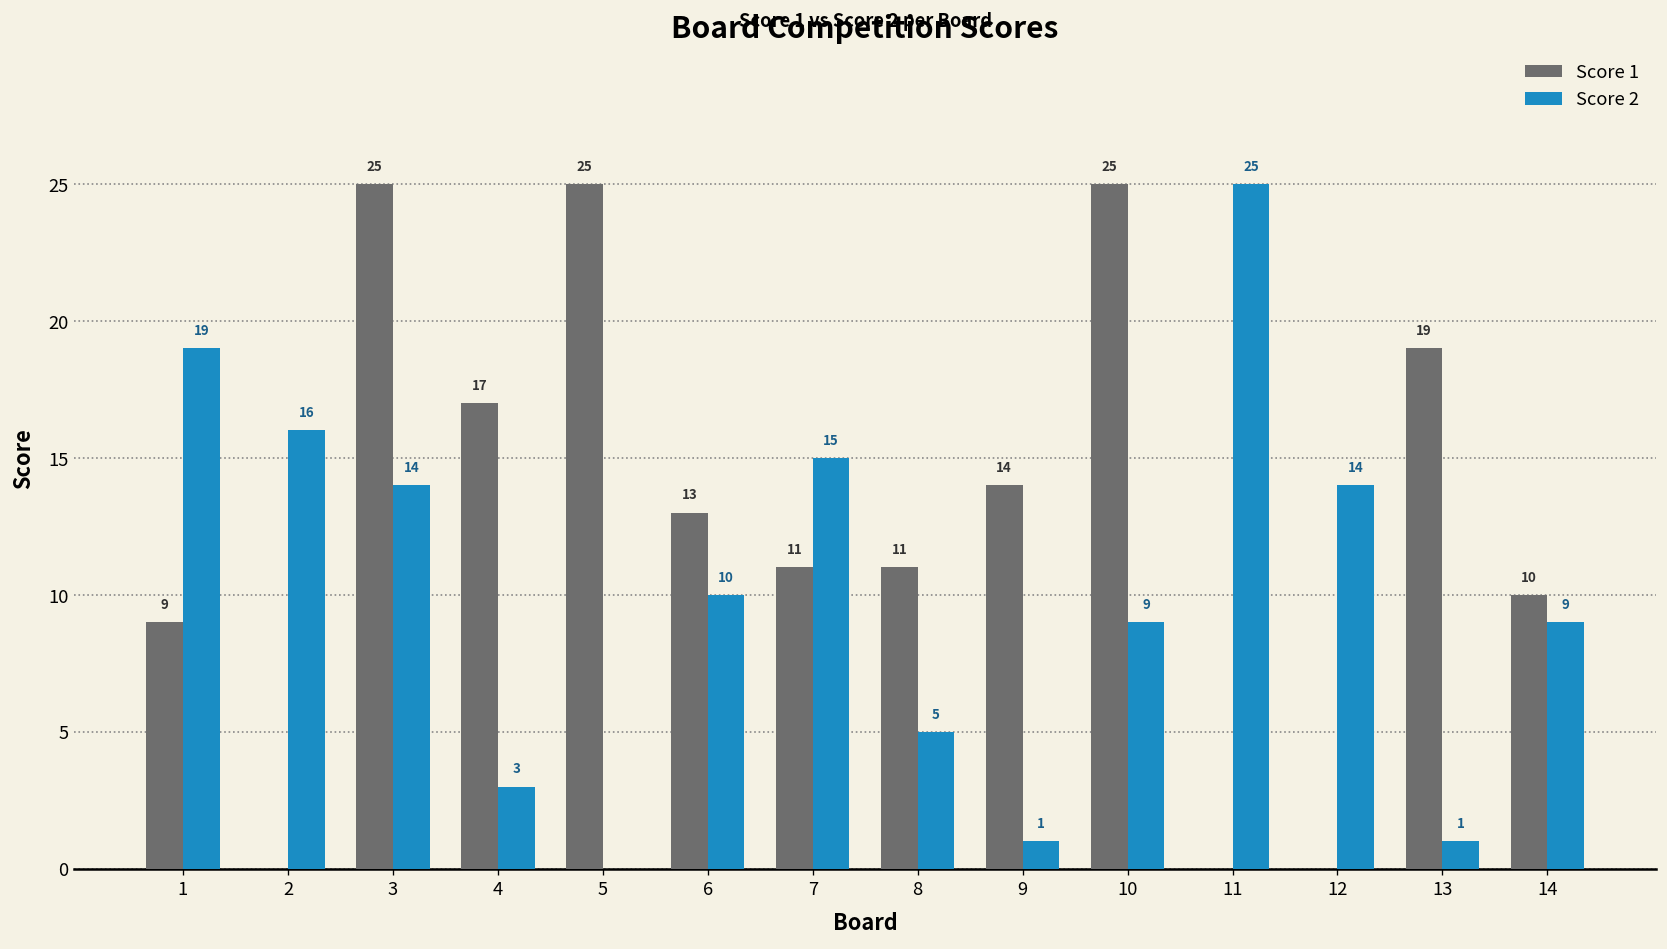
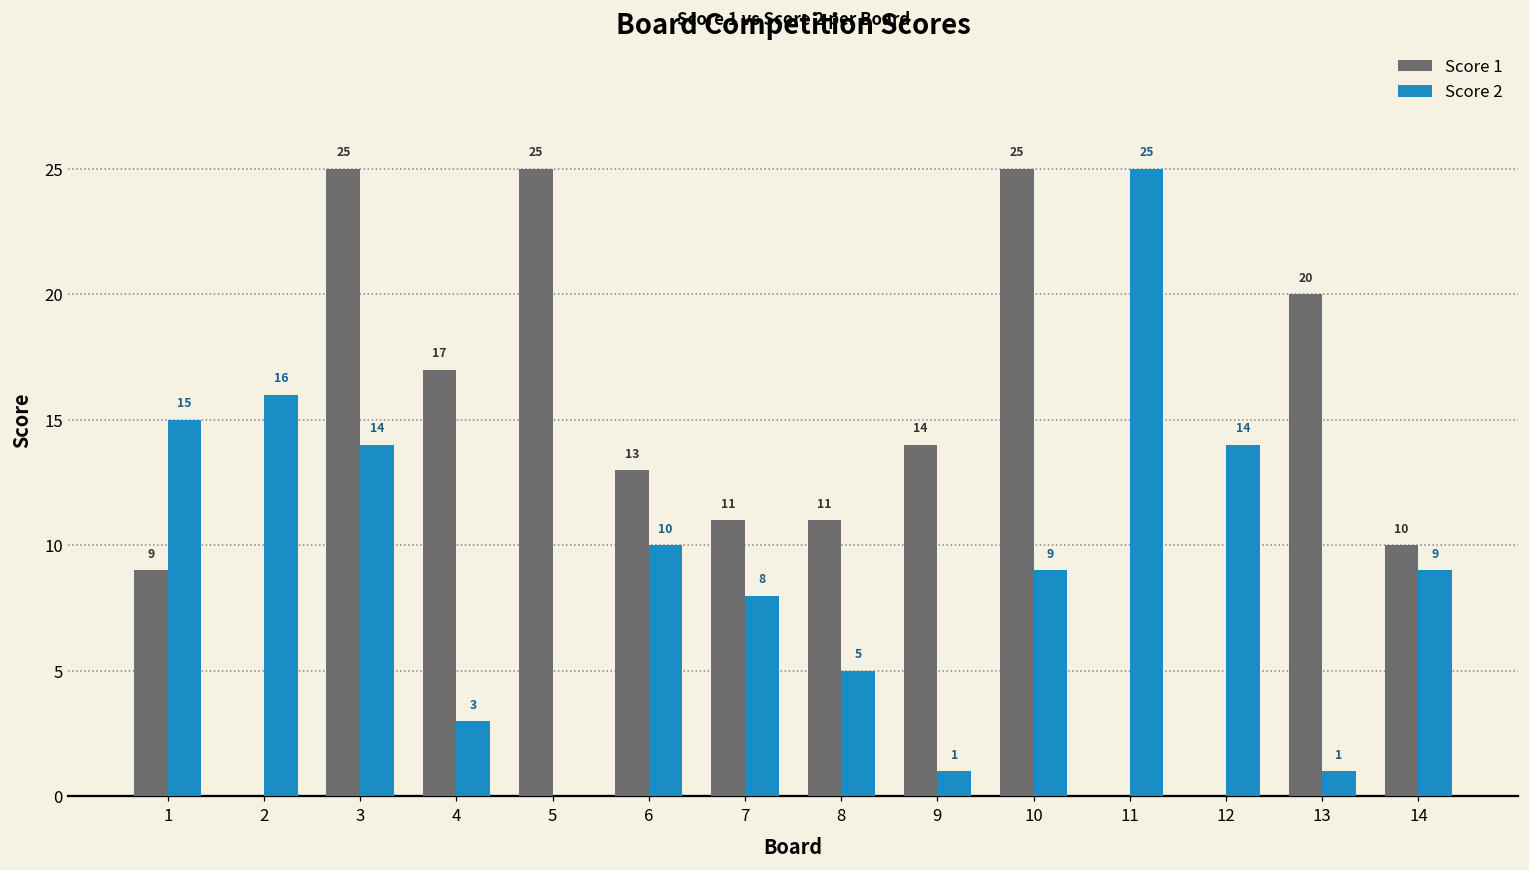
  {
    "Score 1": {
      "1": 9,
      "3": 25,
      "4": 17,
      "5": 25,
      "6": 13,
      "7": 11,
      "8": 11,
      "9": 14,
      "10": 25,
-     "13": 19,
+     "13": 20,
      "14": 10
    },
    "Score 2": {
-     "1": 19,
+     "1": 15,
      "2": 16,
      "3": 14,
      "4": 3,
      "6": 10,
-     "7": 15,
+     "7": 8,
      "8": 5,
      "9": 1,
      "10": 9,
      "11": 25,
      "12": 14,
      "13": 1,
      "14": 9
    }
  }
